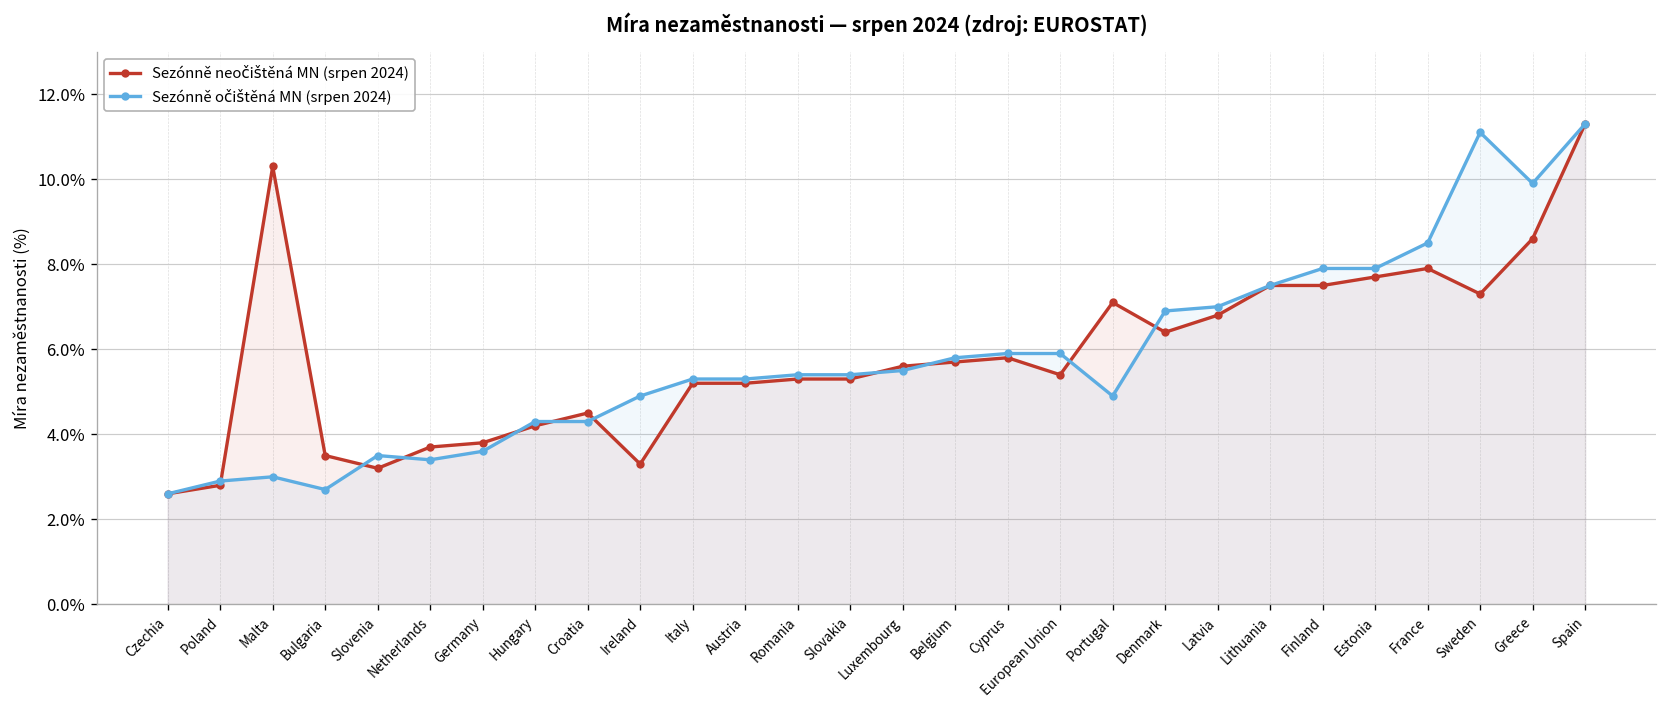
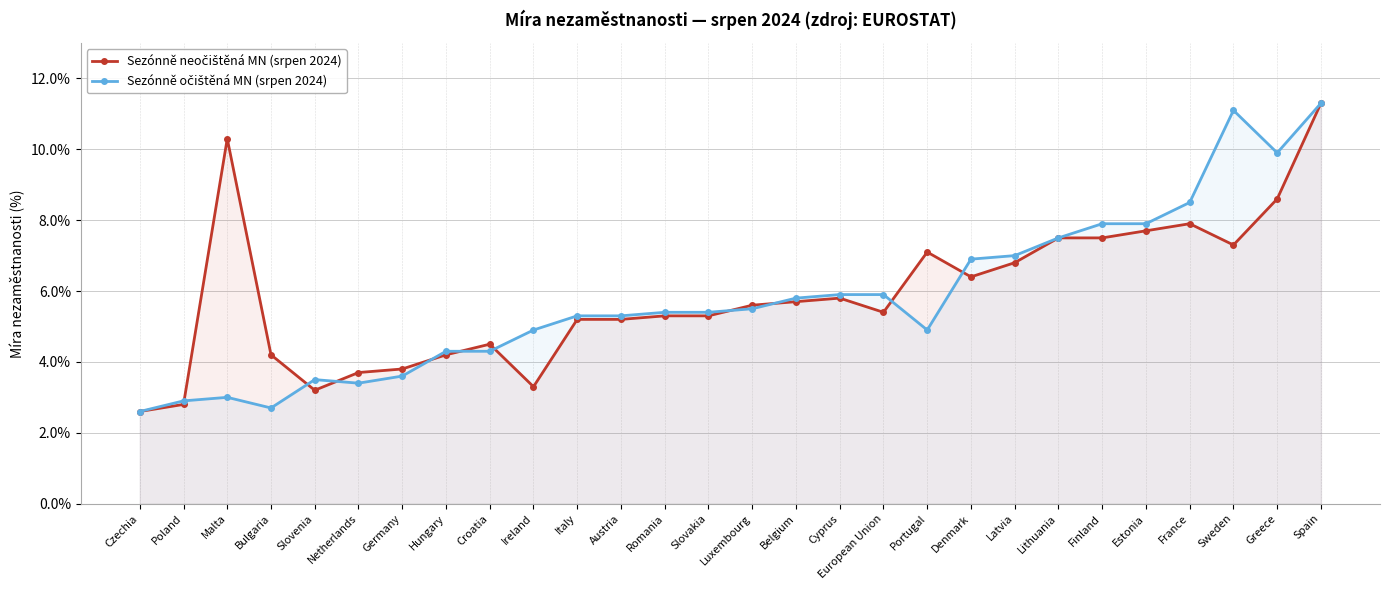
  {
    "Sezónně neočištěná MN (srpen 2024)": {
      "Poland": "2.8%",
      "Malta": "10.3%",
-     "Bulgaria": "3.5%",
+     "Bulgaria": "4.2%",
      "Slovenia": "3.2%",
      "Netherlands": "3.7%",
      "Germany": "3.8%",
      "Hungary": "4.2%",
      "Croatia": "4.5%",
      "Ireland": "3.3%",
      "Italy": "5.2%",
      "Austria": "5.2%",
      "Romania": "5.3%",
      "Slovakia": "5.3%",
      "Luxembourg": "5.6%",
      "Belgium": "5.7%",
      "Cyprus": "5.8%",
      "European Union": "5.4%",
      "Portugal": "7.1%",
      "Denmark": "6.4%",
      "Latvia": "6.8%",
      "Finland": "7.5%",
      "Estonia": "7.7%",
      "France": "7.9%",
      "Sweden": "7.3%",
      "Greece": "8.6%"
    },
    "Sezónně očištěná MN (srpen 2024)": {
      "Poland": "2.9%",
      "Malta": "3.0%",
      "Bulgaria": "2.7%",
      "Slovenia": "3.5%",
      "Netherlands": "3.4%",
      "Germany": "3.6%",
      "Hungary": "4.3%",
      "Croatia": "4.3%",
      "Ireland": "4.9%",
      "Italy": "5.3%",
      "Austria": "5.3%",
      "Romania": "5.4%",
      "Slovakia": "5.4%",
      "Luxembourg": "5.5%",
      "Belgium": "5.8%",
      "Cyprus": "5.9%",
      "European Union": "5.9%",
      "Portugal": "4.9%",
      "Denmark": "6.9%",
      "Latvia": "7.0%",
      "Finland": "7.9%",
      "Estonia": "7.9%",
      "France": "8.5%",
      "Sweden": "11.1%",
      "Greece": "9.9%"
    }
  }
